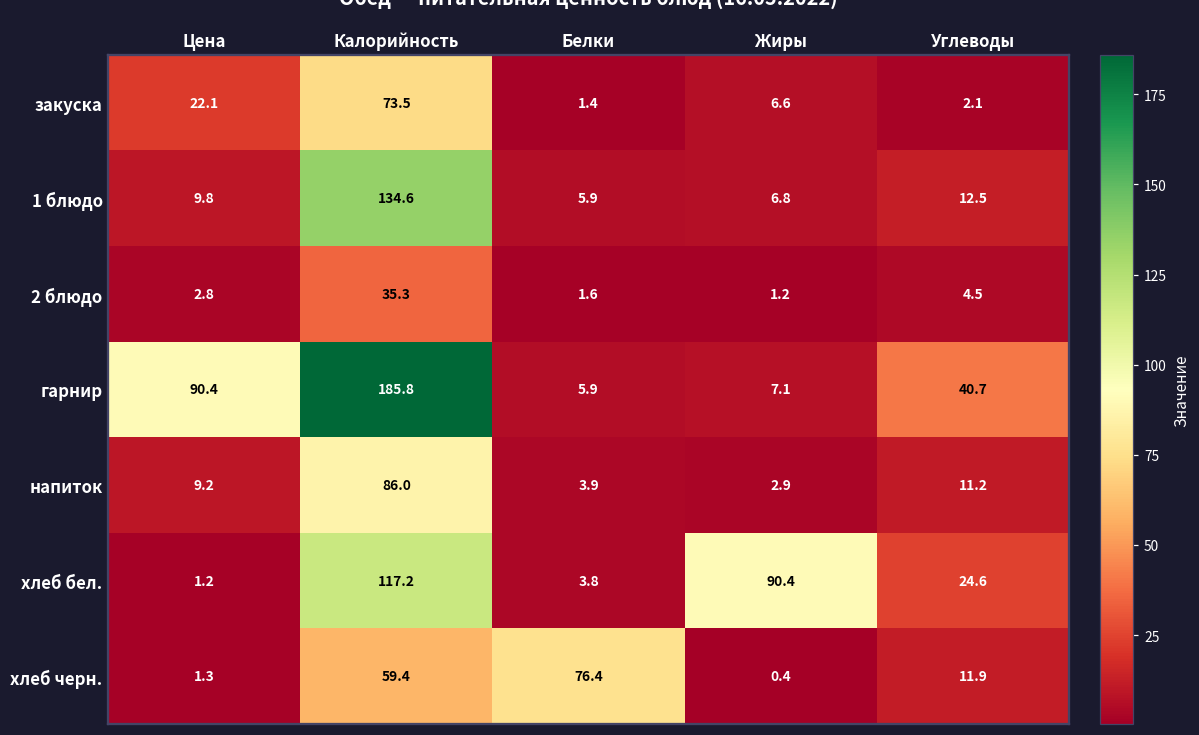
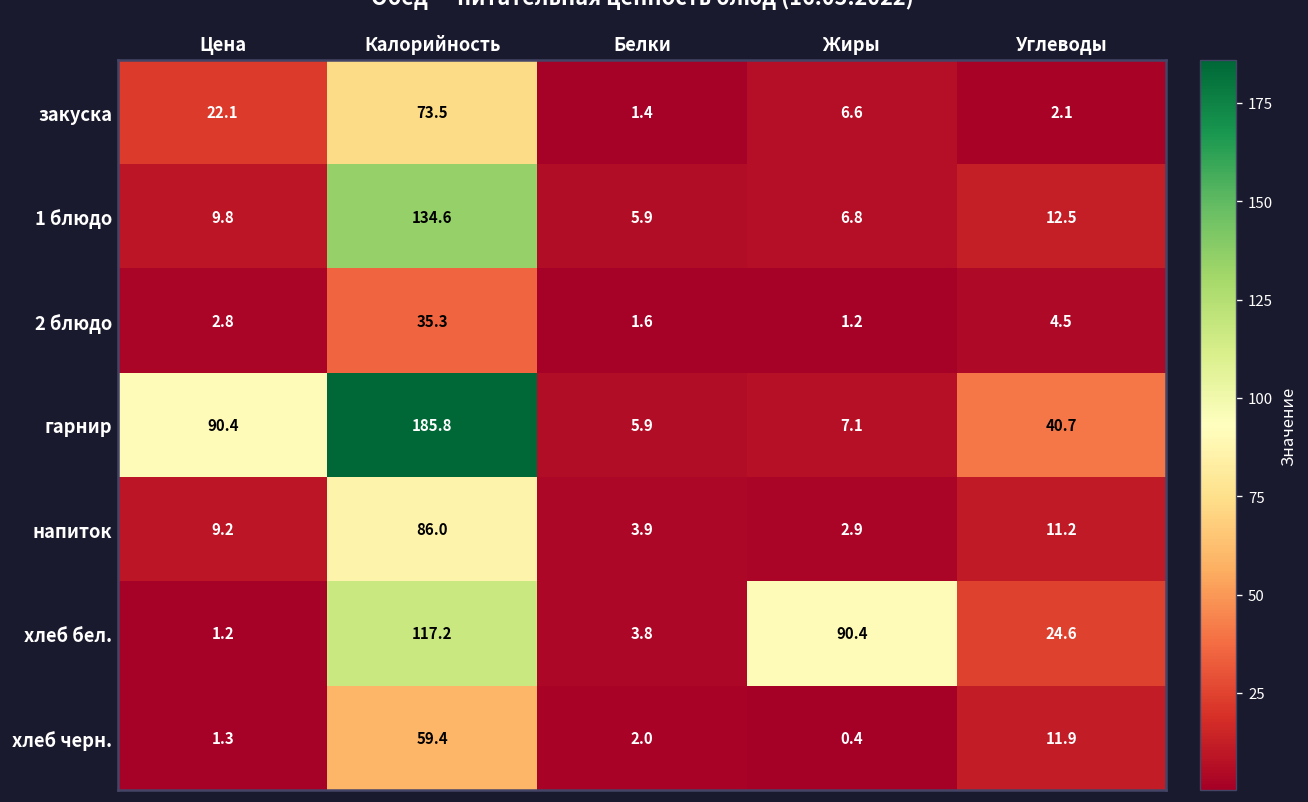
  {
    "закуска": {
      "Цена": 22.1,
      "Калорийность": 73.5,
      "Белки": 1.4,
      "Жиры": 6.6,
      "Углеводы": 2.1
    },
    "1 блюдо": {
      "Цена": 9.8,
      "Калорийность": 134.6,
      "Белки": 5.9,
      "Жиры": 6.8,
      "Углеводы": 12.5
    },
    "2 блюдо": {
      "Цена": 2.8,
      "Калорийность": 35.3,
      "Белки": 1.6,
      "Жиры": 1.2,
      "Углеводы": 4.5
    },
    "гарнир": {
      "Цена": 90.4,
      "Калорийность": 185.8,
      "Белки": 5.9,
      "Жиры": 7.1,
      "Углеводы": 40.7
    },
    "напиток": {
      "Цена": 9.2,
      "Калорийность": 86.0,
      "Белки": 3.9,
      "Жиры": 2.9,
      "Углеводы": 11.2
    },
    "хлеб бел.": {
      "Цена": 1.2,
      "Калорийность": 117.2,
      "Белки": 3.8,
      "Жиры": 90.4,
      "Углеводы": 24.6
    },
    "хлеб черн.": {
      "Цена": 1.3,
      "Калорийность": 59.4,
-     "Белки": 76.4,
+     "Белки": 2.0,
      "Жиры": 0.4,
      "Углеводы": 11.9
    }
  }
